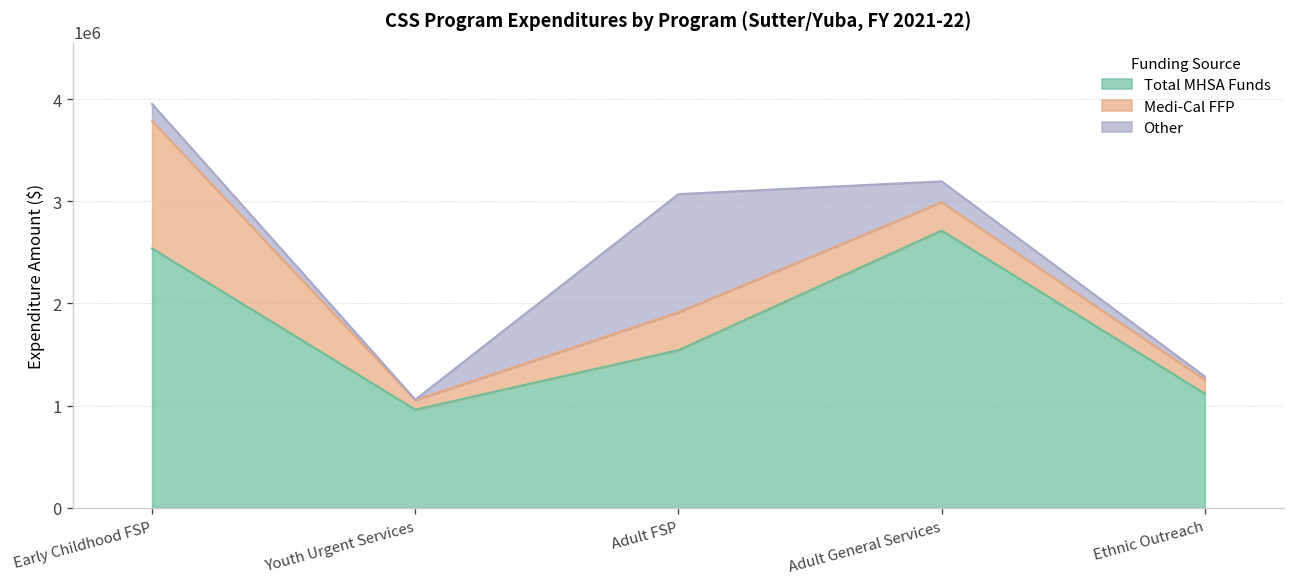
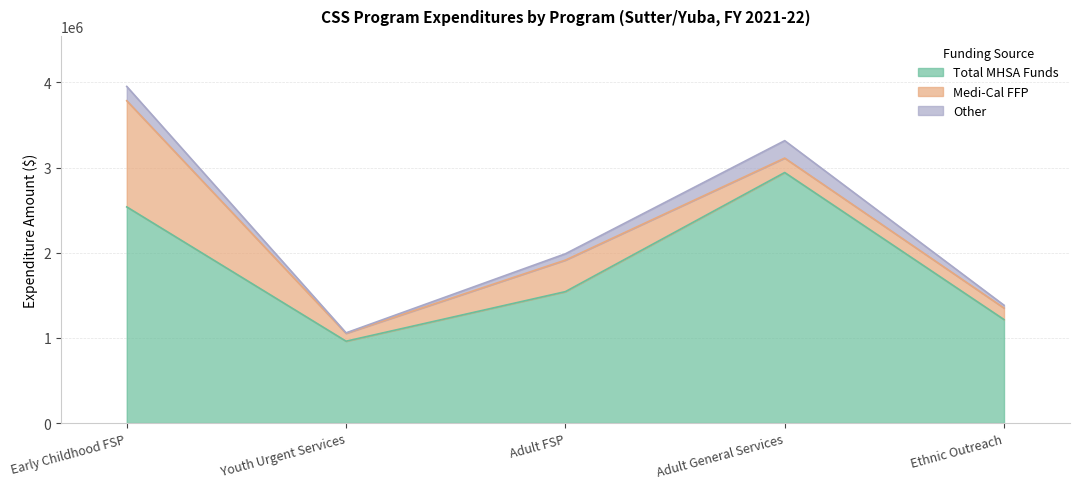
  {
    "Total MHSA Funds": {
      "Early Childhood FSP": 2500000,
      "Youth Urgent Services": 1000000,
      "Adult FSP": 1500000,
-     "Adult General Services": 2700000,
-     "Ethnic Outreach": 1100000
+     "Adult General Services": 2900000,
+     "Ethnic Outreach": 1200000
    },
    "Medi-Cal FFP": {
      "Early Childhood FSP": 1200000,
      "Adult FSP": 400000,
-     "Adult General Services": 300000,
+     "Adult General Services": 200000,
      "Ethnic Outreach": 100000
    },
    "Other": {
      "Early Childhood FSP": 200000,
-     "Adult FSP": 1200000,
+     "Adult FSP": 100000,
      "Adult General Services": 200000,
      "Ethnic Outreach": 0
    }
  }
